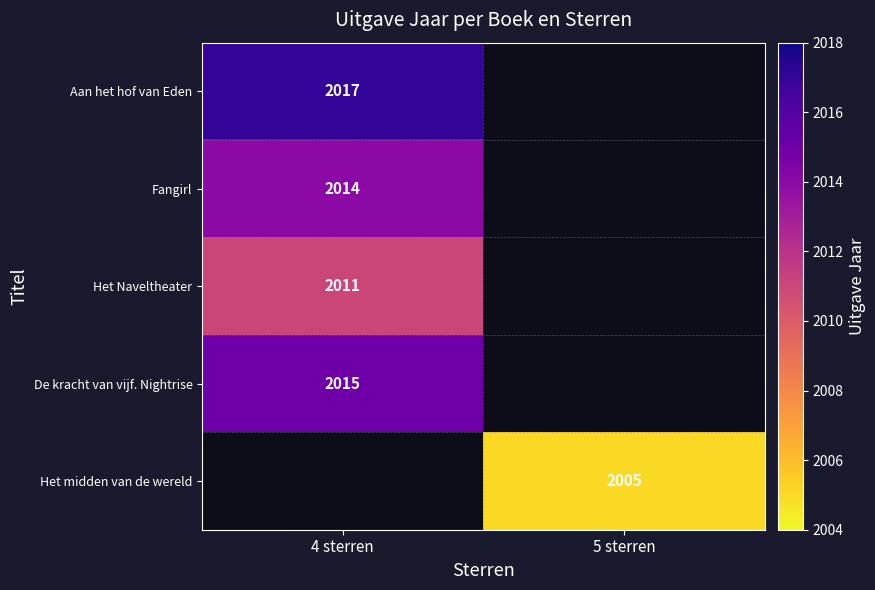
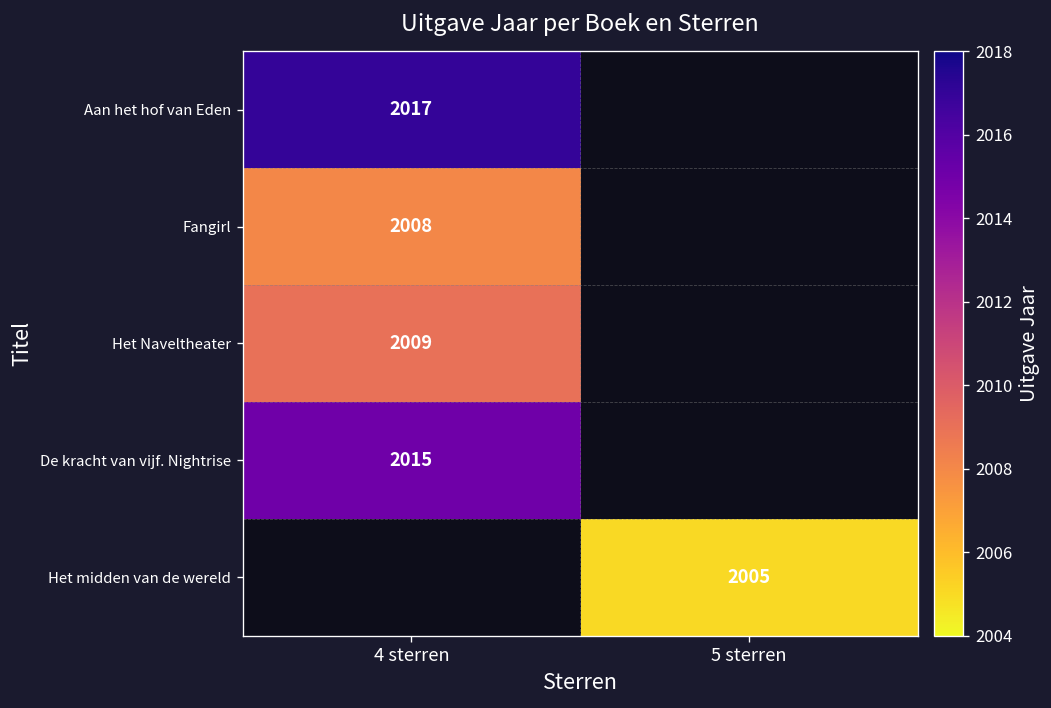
  {
    "Aan het hof van Eden": {
      "4 sterren": 2017
    },
    "Fangirl": {
-     "4 sterren": 2014
+     "4 sterren": 2008
    },
    "Het Naveltheater": {
-     "4 sterren": 2011
+     "4 sterren": 2009
    },
    "De kracht van vijf. Nightrise": {
      "4 sterren": 2015
    },
    "Het midden van de wereld": {
      "5 sterren": 2005
    }
  }
